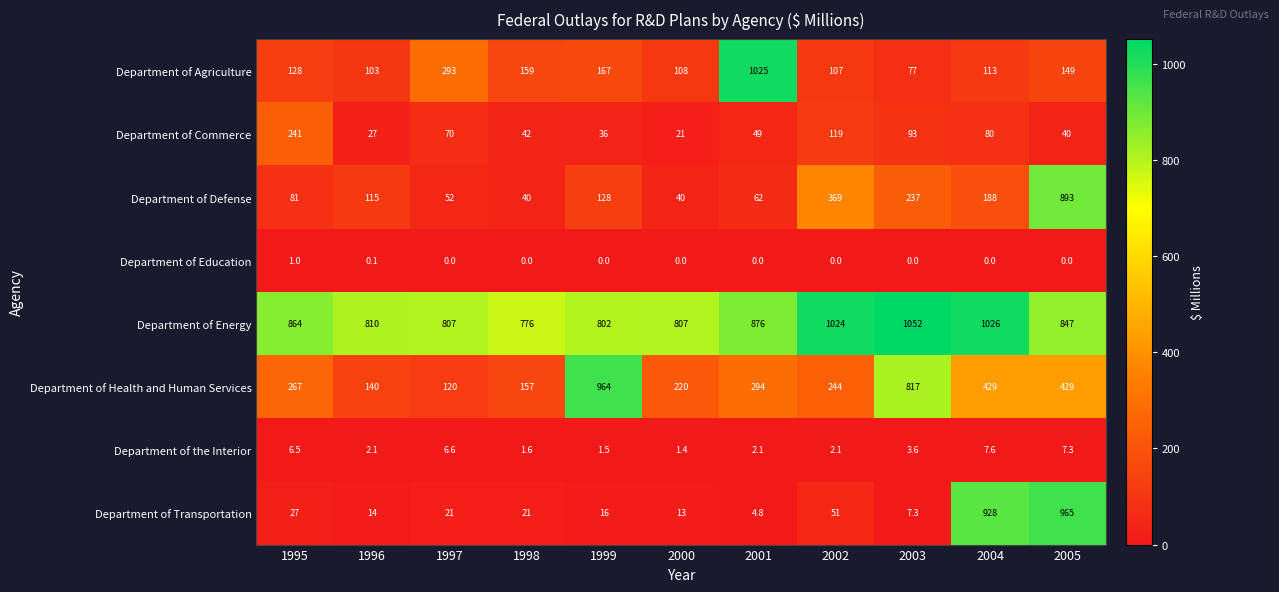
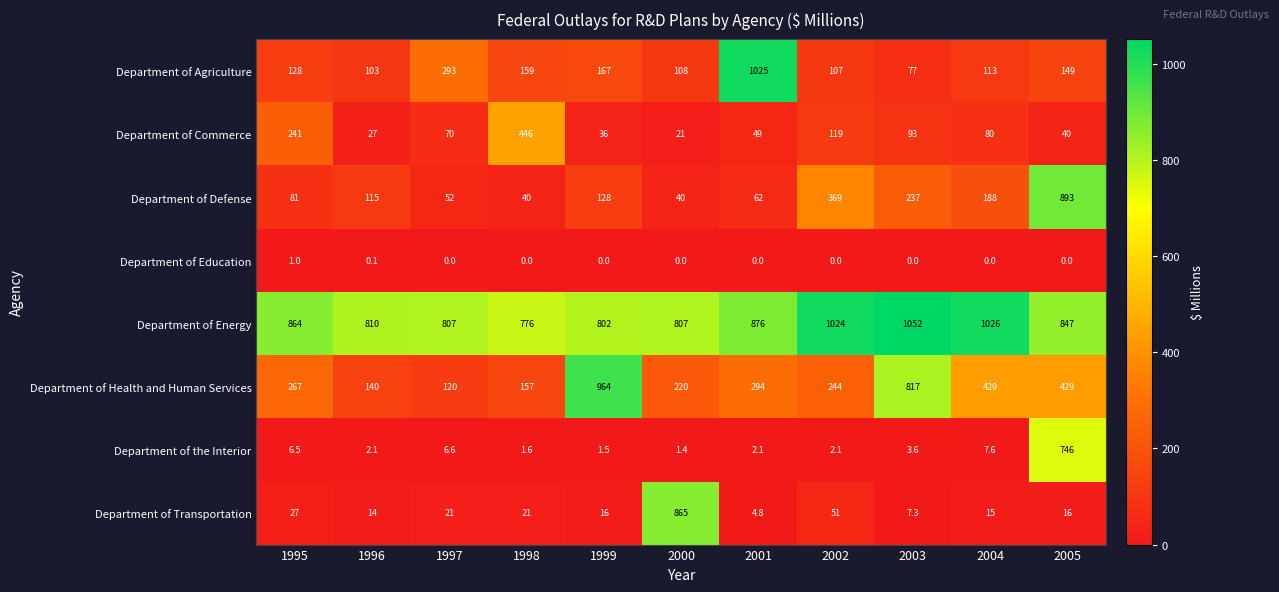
  {
    "Department of Agriculture": {
      "1995": 128,
      "1996": 103,
      "1997": 293,
      "1998": 159,
      "1999": 167,
      "2000": 108,
      "2001": 1025,
      "2002": 107,
      "2003": 77,
      "2004": 113,
      "2005": 149
    },
    "Department of Commerce": {
      "1995": 241,
      "1996": 27,
      "1997": 70,
-     "1998": 42,
+     "1998": 446,
      "1999": 36,
      "2000": 21,
      "2001": 49,
      "2002": 119,
      "2003": 93,
      "2004": 80,
      "2005": 40
    },
    "Department of Defense": {
      "1995": 81,
      "1996": 115,
      "1997": 52,
      "1998": 40,
      "1999": 128,
      "2000": 40,
      "2001": 62,
      "2002": 369,
      "2003": 237,
      "2004": 188,
      "2005": 893
    },
    "Department of Education": {
      "1995": 1.0,
      "1996": 0.1,
      "1997": 0.0,
      "1998": 0.0,
      "1999": 0.0,
      "2000": 0.0,
      "2001": 0.0,
      "2002": 0.0,
      "2003": 0.0,
      "2004": 0.0,
      "2005": 0.0
    },
    "Department of Energy": {
      "1995": 864,
      "1996": 810,
      "1997": 807,
      "1998": 776,
      "1999": 802,
      "2000": 807,
      "2001": 876,
      "2002": 1024,
      "2003": 1052,
      "2004": 1026,
      "2005": 847
    },
    "Department of Health and Human Services": {
      "1995": 267,
      "1996": 140,
      "1997": 120,
      "1998": 157,
      "1999": 964,
      "2000": 220,
      "2001": 294,
      "2002": 244,
      "2003": 817,
      "2004": 429,
      "2005": 429
    },
    "Department of the Interior": {
      "1995": 6.5,
      "1996": 2.1,
      "1997": 6.6,
      "1998": 1.6,
      "1999": 1.5,
      "2000": 1.4,
      "2001": 2.1,
      "2002": 2.1,
      "2003": 3.6,
      "2004": 7.6,
-     "2005": 7.3
+     "2005": 746
    },
    "Department of Transportation": {
      "1995": 27,
      "1996": 14,
      "1997": 21,
      "1998": 21,
      "1999": 16,
-     "2000": 13,
+     "2000": 865,
      "2001": 4.8,
      "2002": 51,
      "2003": 7.3,
-     "2004": 928,
-     "2005": 965
+     "2004": 15,
+     "2005": 16
    }
  }
